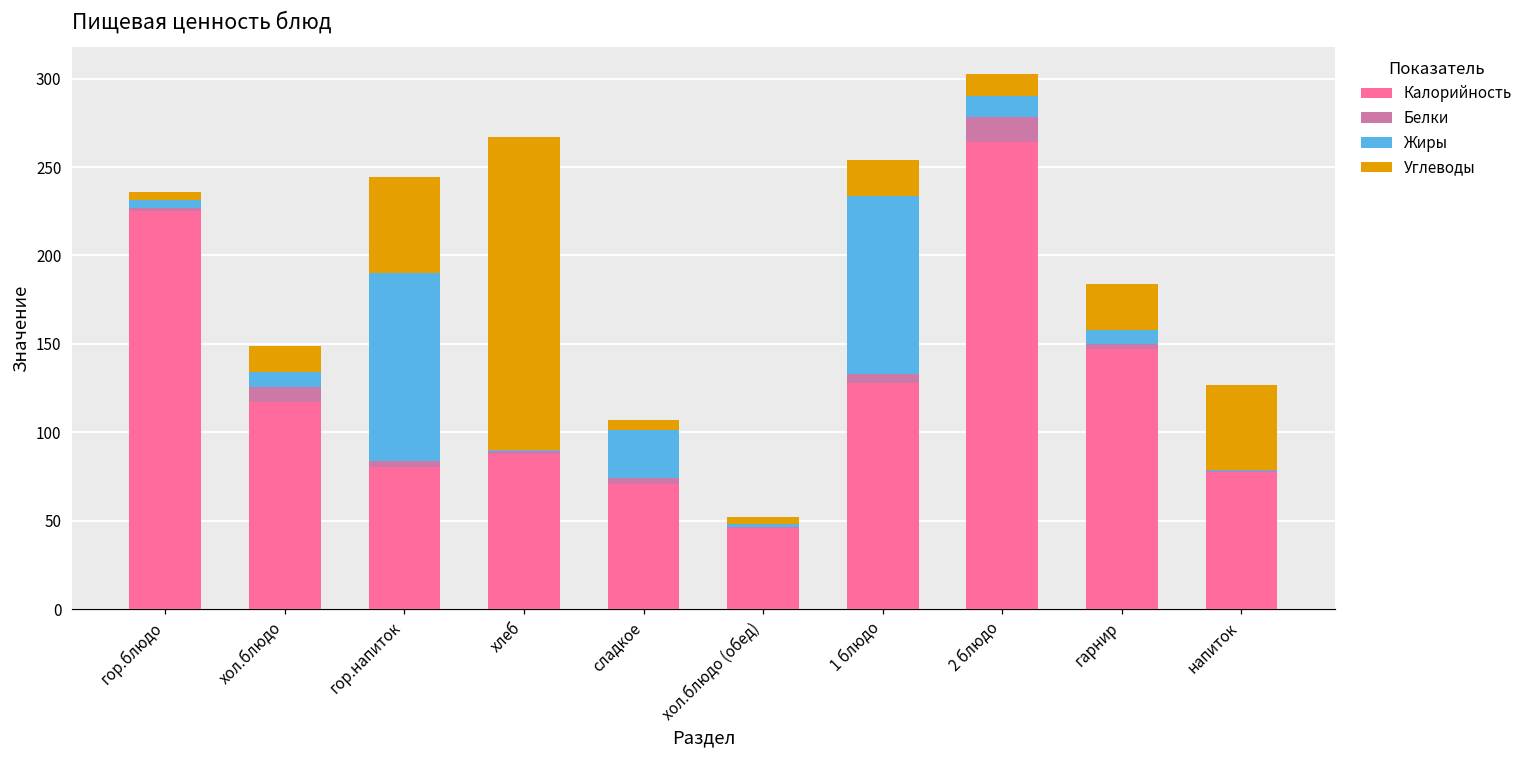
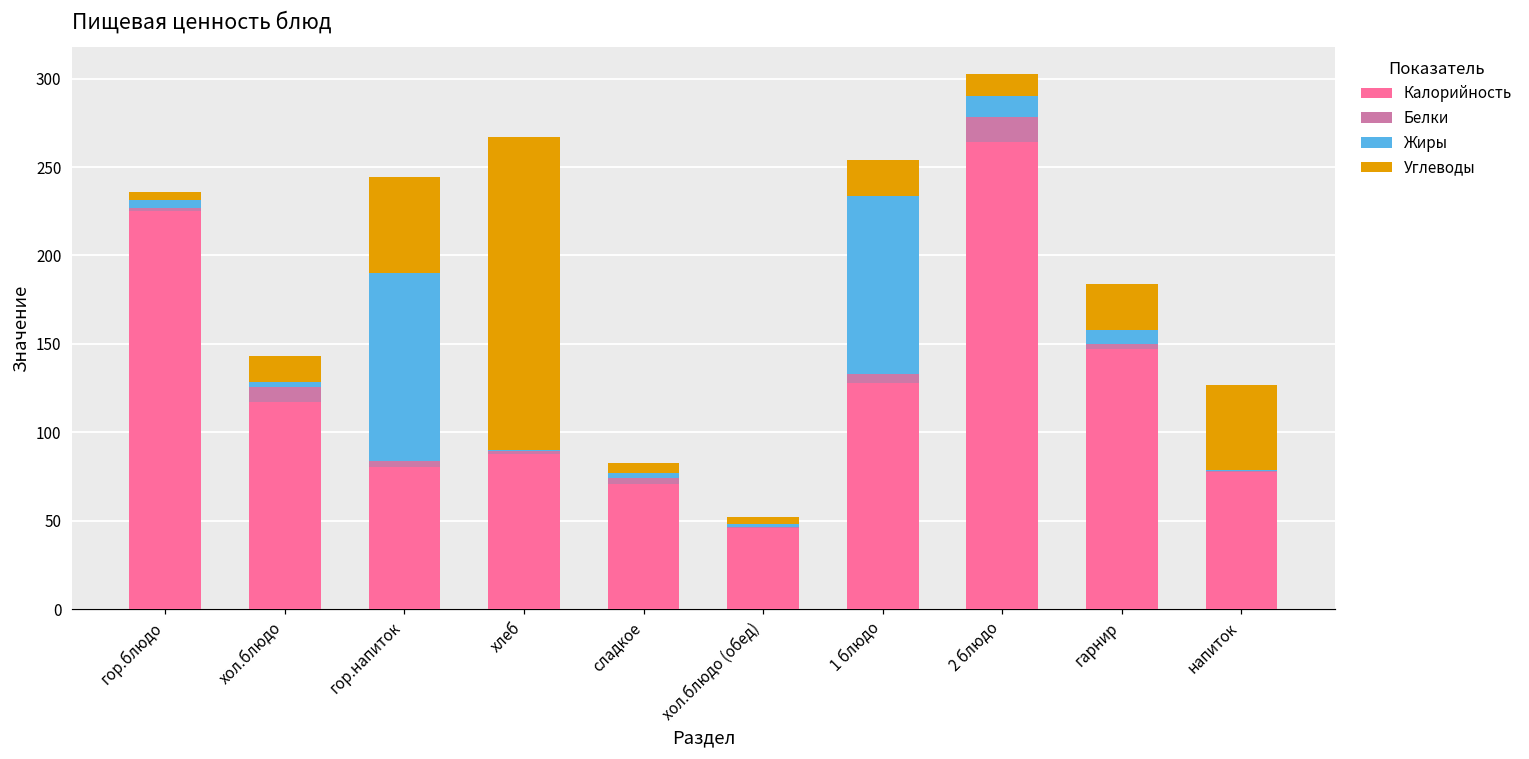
  {
    "Жиры": {
      "гор.блюдо": 5,
-     "хол.блюдо": 8,
+     "хол.блюдо": 3,
      "гор.напиток": 106,
-     "сладкое": 27,
+     "сладкое": 3,
      "хол.блюдо (обед)": 2,
      "1 блюдо": 101,
      "2 блюдо": 12,
      "гарнир": 8
    },
    "Углеводы": {
      "гор.блюдо": 5,
      "хол.блюдо": 15,
      "гор.напиток": 54,
      "хлеб": 177,
      "сладкое": 6,
      "хол.блюдо (обед)": 4,
      "1 блюдо": 20,
      "2 блюдо": 13,
      "гарнир": 26,
      "напиток": 48
    }
  }
